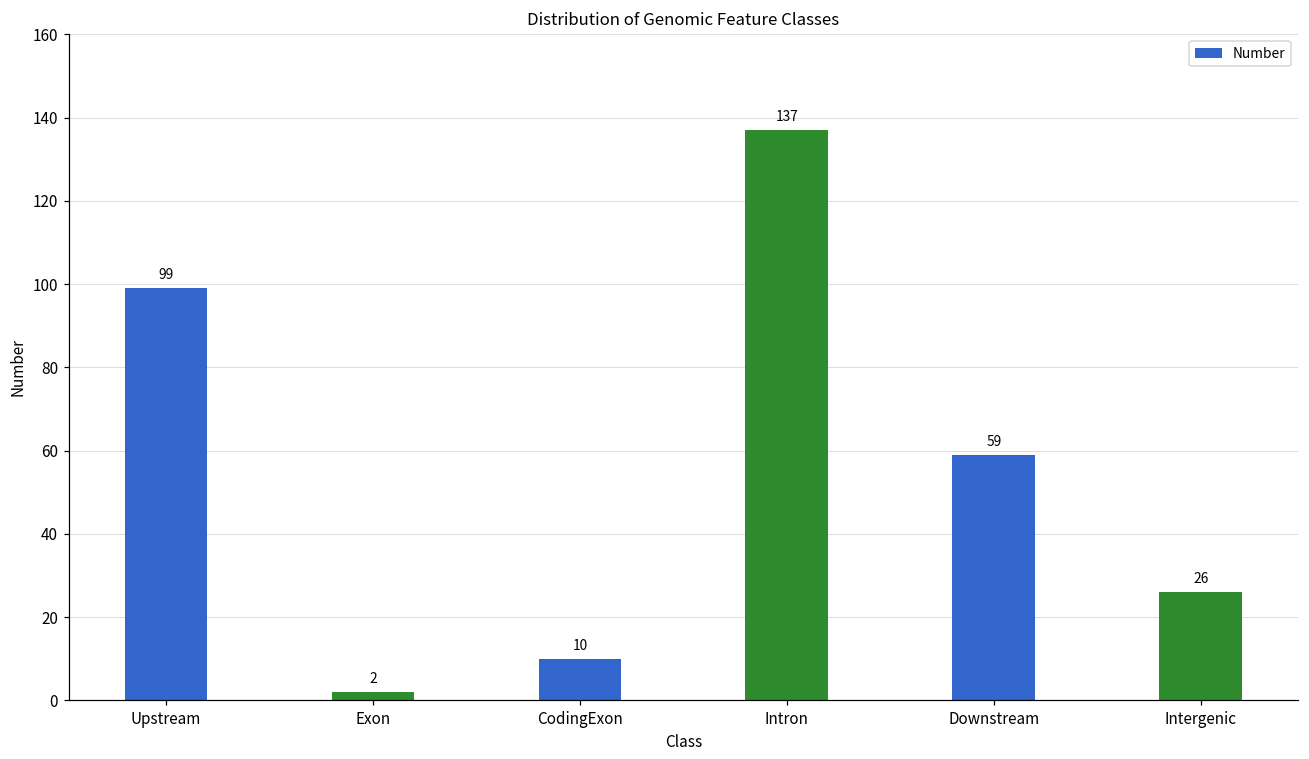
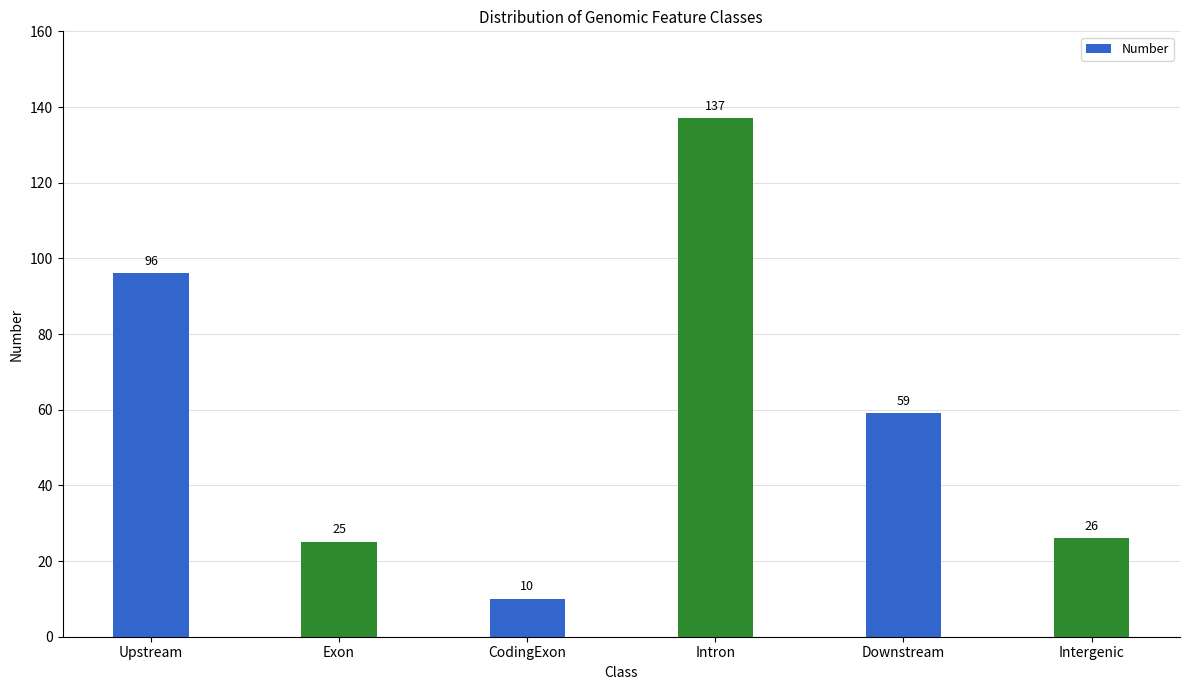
  {
-   "Upstream": 99,
-   "Exon": 2,
+   "Upstream": 96,
+   "Exon": 25,
    "CodingExon": 10,
    "Intron": 137,
    "Downstream": 59,
    "Intergenic": 26
  }
